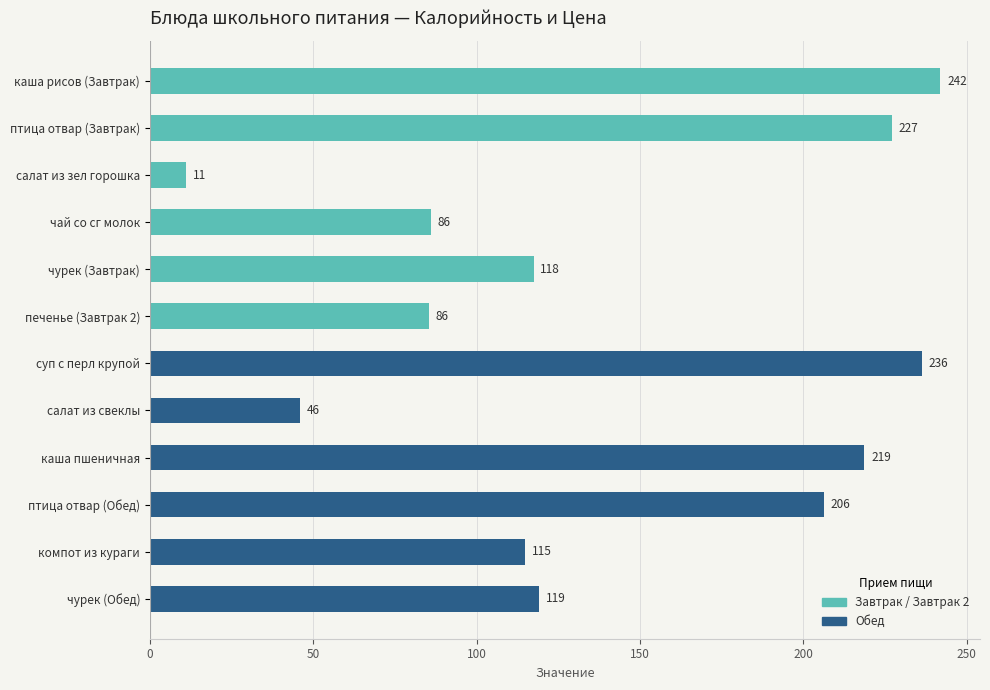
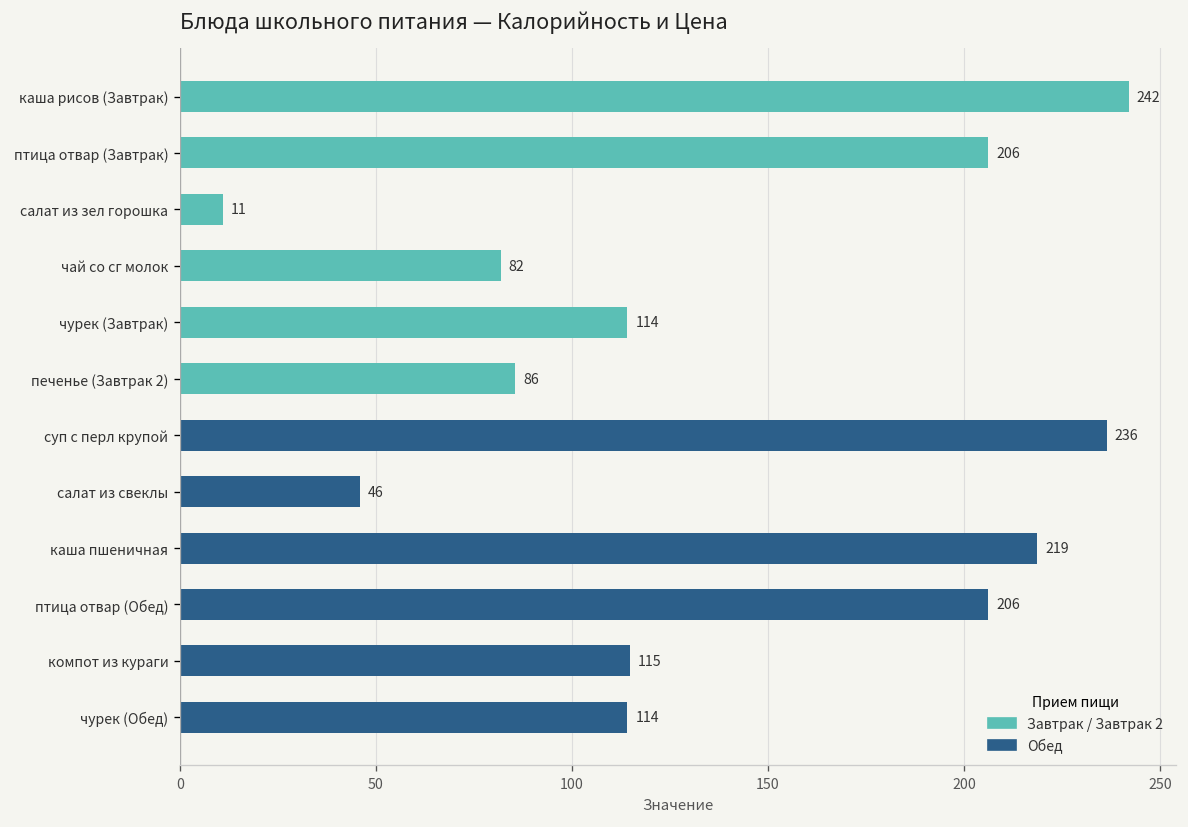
  {
    "каша рисов (Завтрак)": 242,
-   "птица отвар (Завтрак)": 227,
+   "птица отвар (Завтрак)": 206,
    "салат из зел горошка": 11,
-   "чай со сг молок": 86,
-   "чурек (Завтрак)": 118,
+   "чай со сг молок": 82,
+   "чурек (Завтрак)": 114,
    "печенье (Завтрак 2)": 86,
    "суп с перл крупой": 236,
    "салат из свеклы": 46,
    "каша пшеничная": 219,
    "птица отвар (Обед)": 206,
    "компот из кураги": 115,
-   "чурек (Обед)": 119
+   "чурек (Обед)": 114
  }
